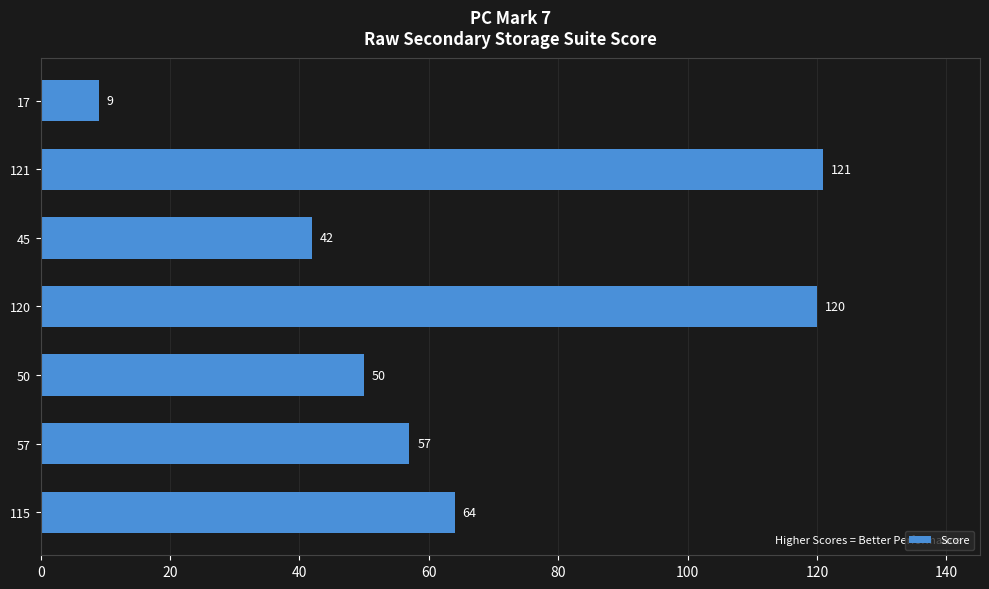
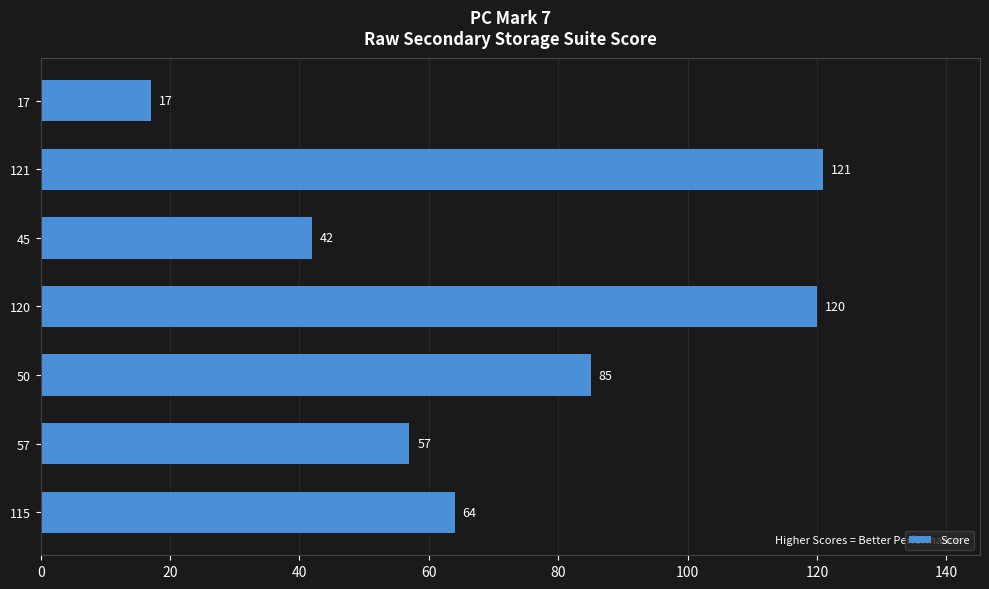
  {
-   "17": 9,
+   "17": 17,
    "121": 121,
    "45": 42,
    "120": 120,
-   "50": 50,
+   "50": 85,
    "57": 57,
    "115": 64
  }
